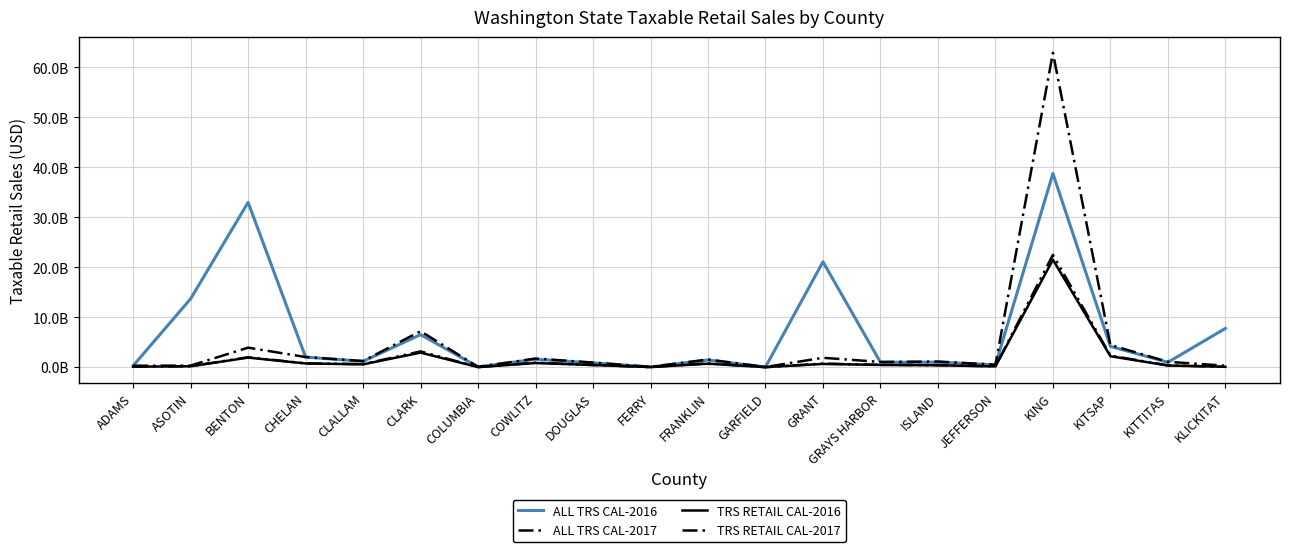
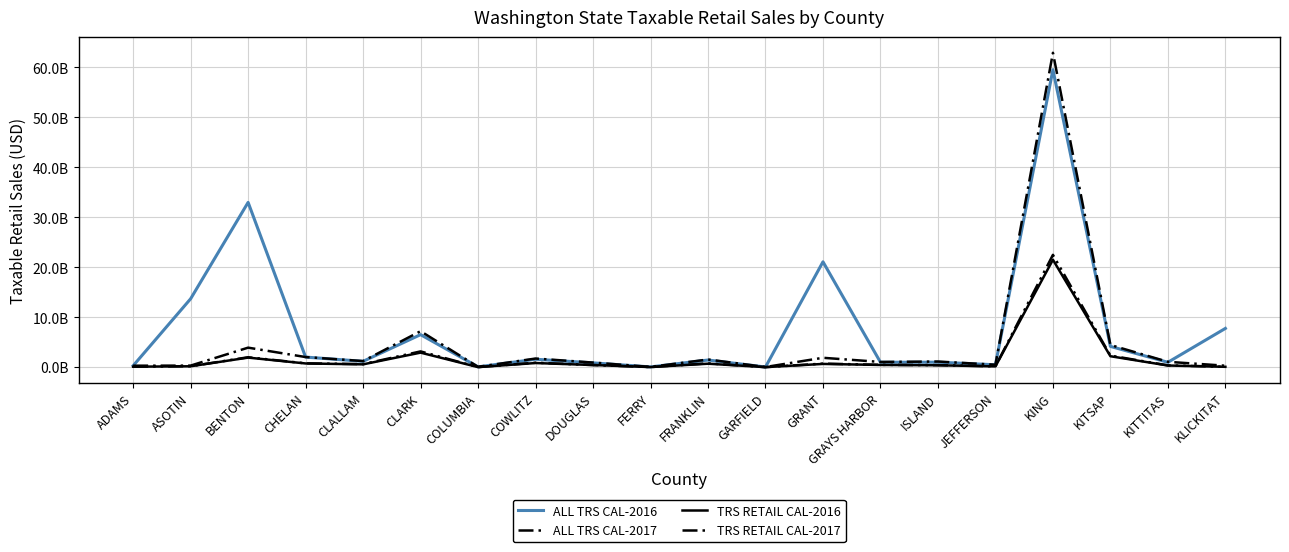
  {
    "ALL TRS CAL-2016": {
      "ASOTIN": 14000000000,
      "BENTON": 33000000000,
      "CLARK": 7000000000,
      "GRANT": 21000000000,
-     "KING": 39000000000,
+     "KING": 60000000000,
      "KLICKITAT": 8000000000
    }
  }
